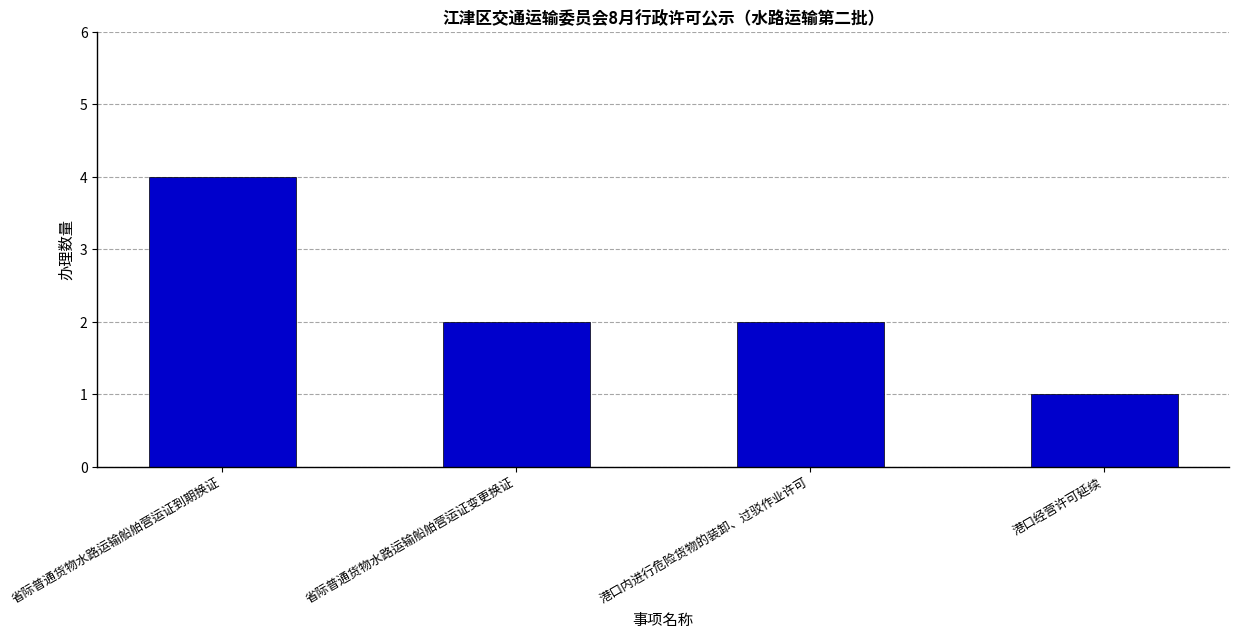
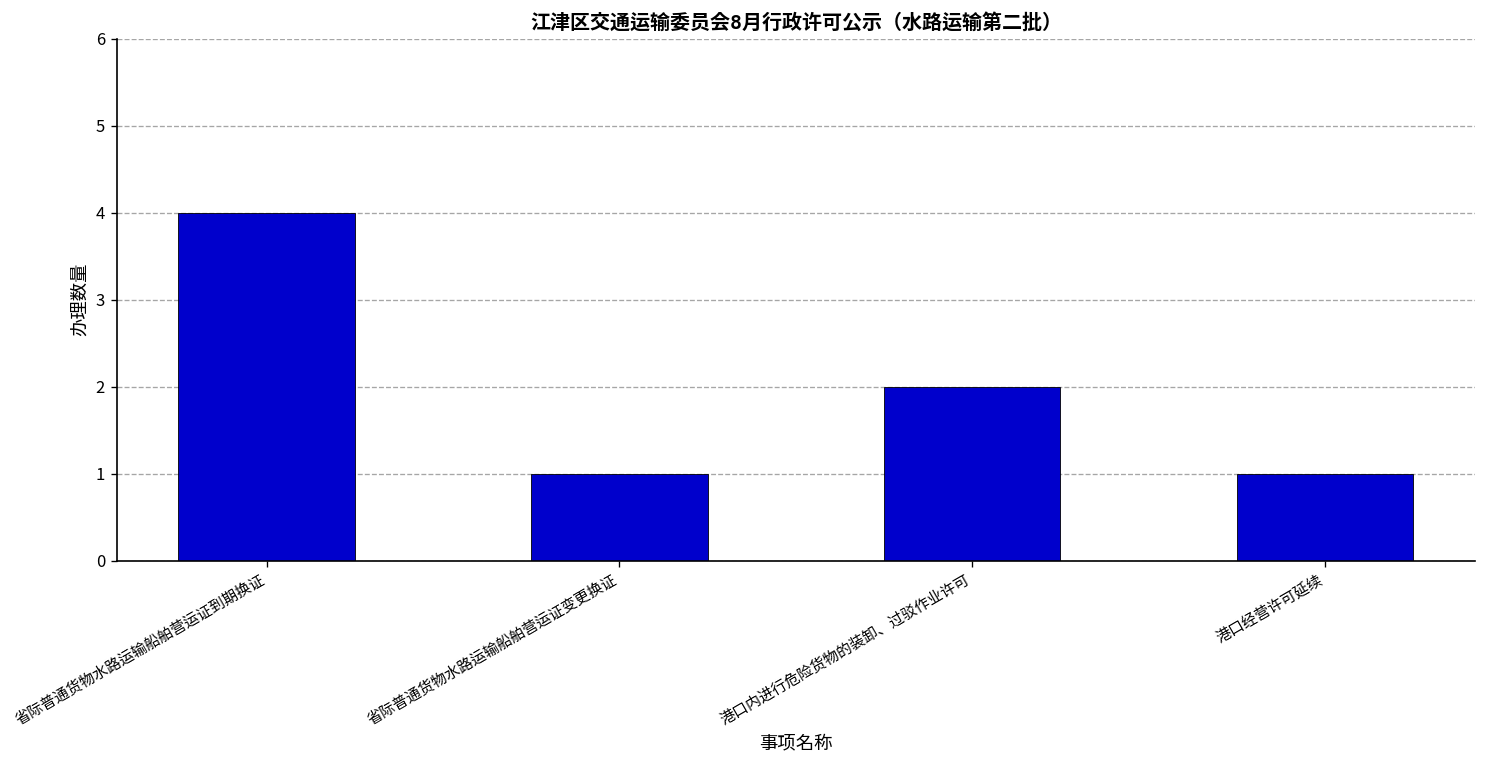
  {
    "省际普通货物水路运输船舶营运证到期换证": 4,
-   "省际普通货物水路运输船舶营运证变更换证": 2,
+   "省际普通货物水路运输船舶营运证变更换证": 1,
    "港口内进行危险货物的装卸、过驳作业许可": 2,
    "港口经营许可延续": 1
  }
